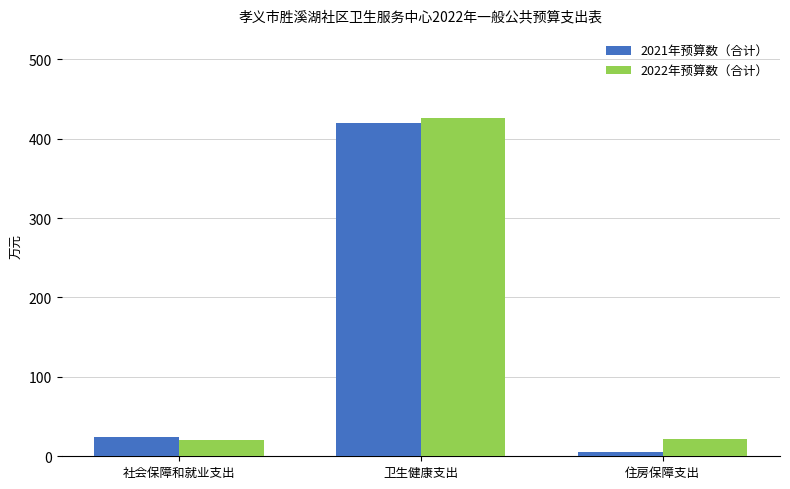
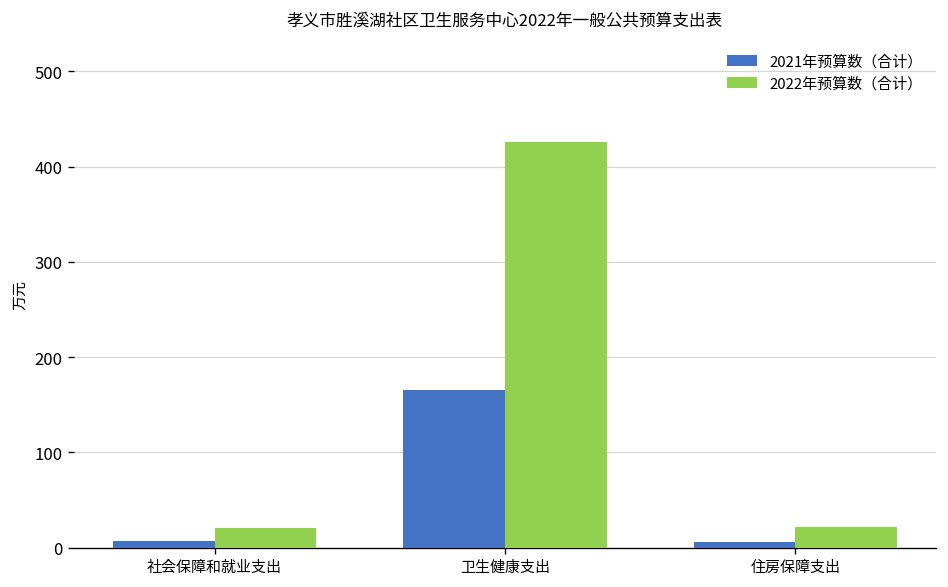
  {
    "2021年预算数（合计）": {
-     "社会保障和就业支出": 20,
-     "卫生健康支出": 420,
+     "社会保障和就业支出": 10,
+     "卫生健康支出": 170,
      "住房保障支出": 10
    },
    "2022年预算数（合计）": {
      "社会保障和就业支出": 20,
      "卫生健康支出": 430,
      "住房保障支出": 20
    }
  }
